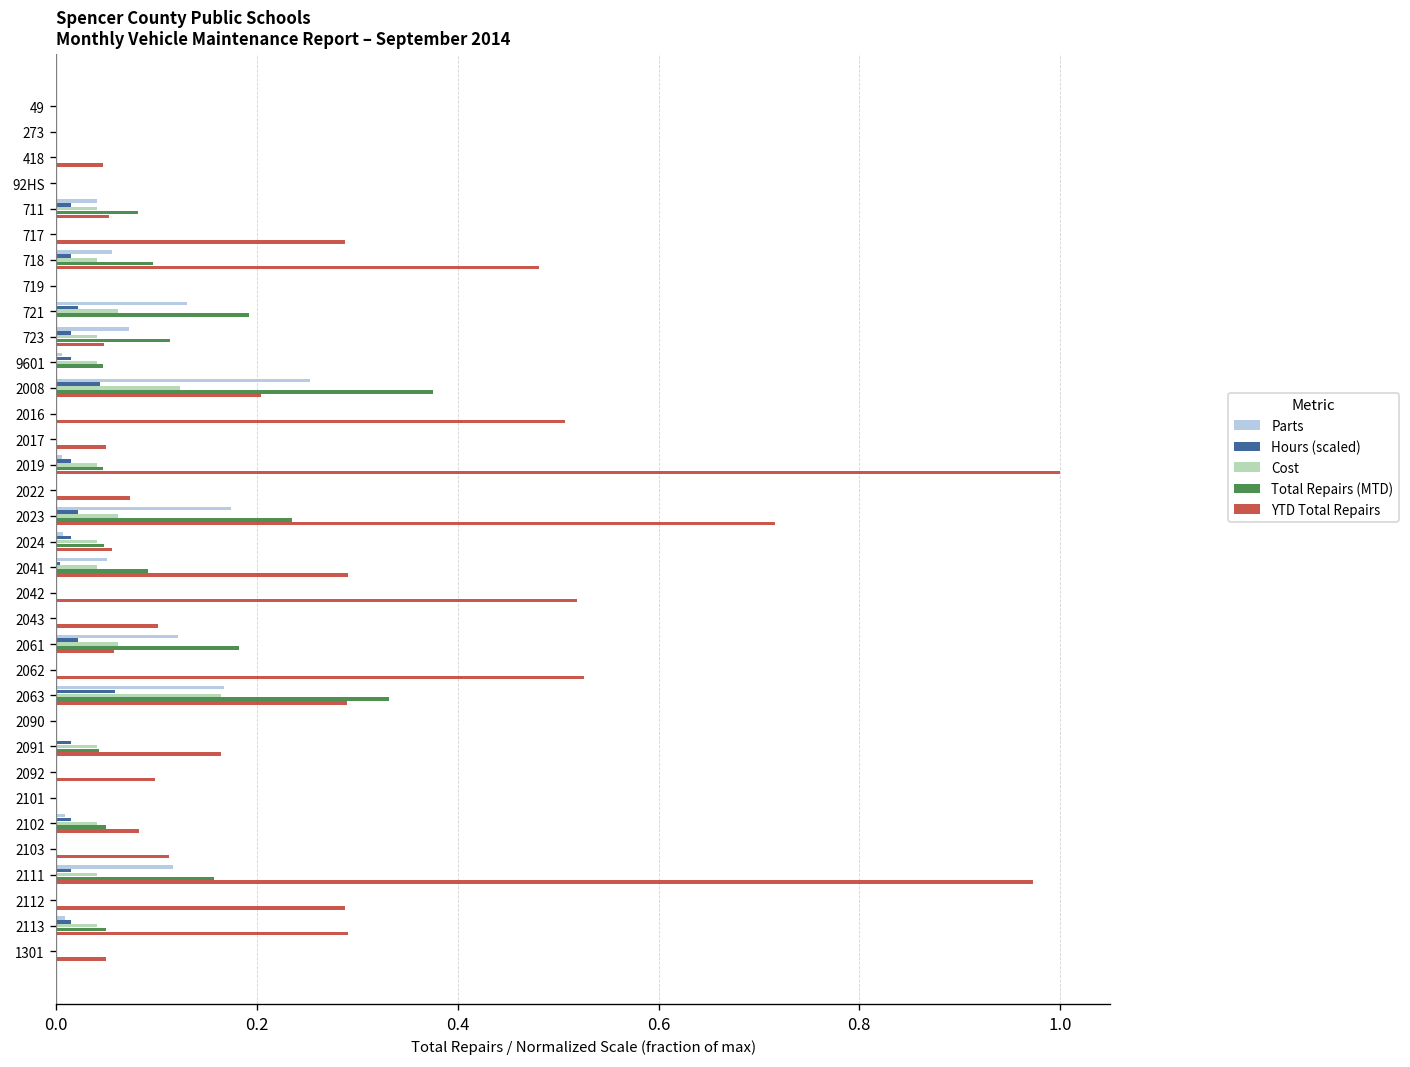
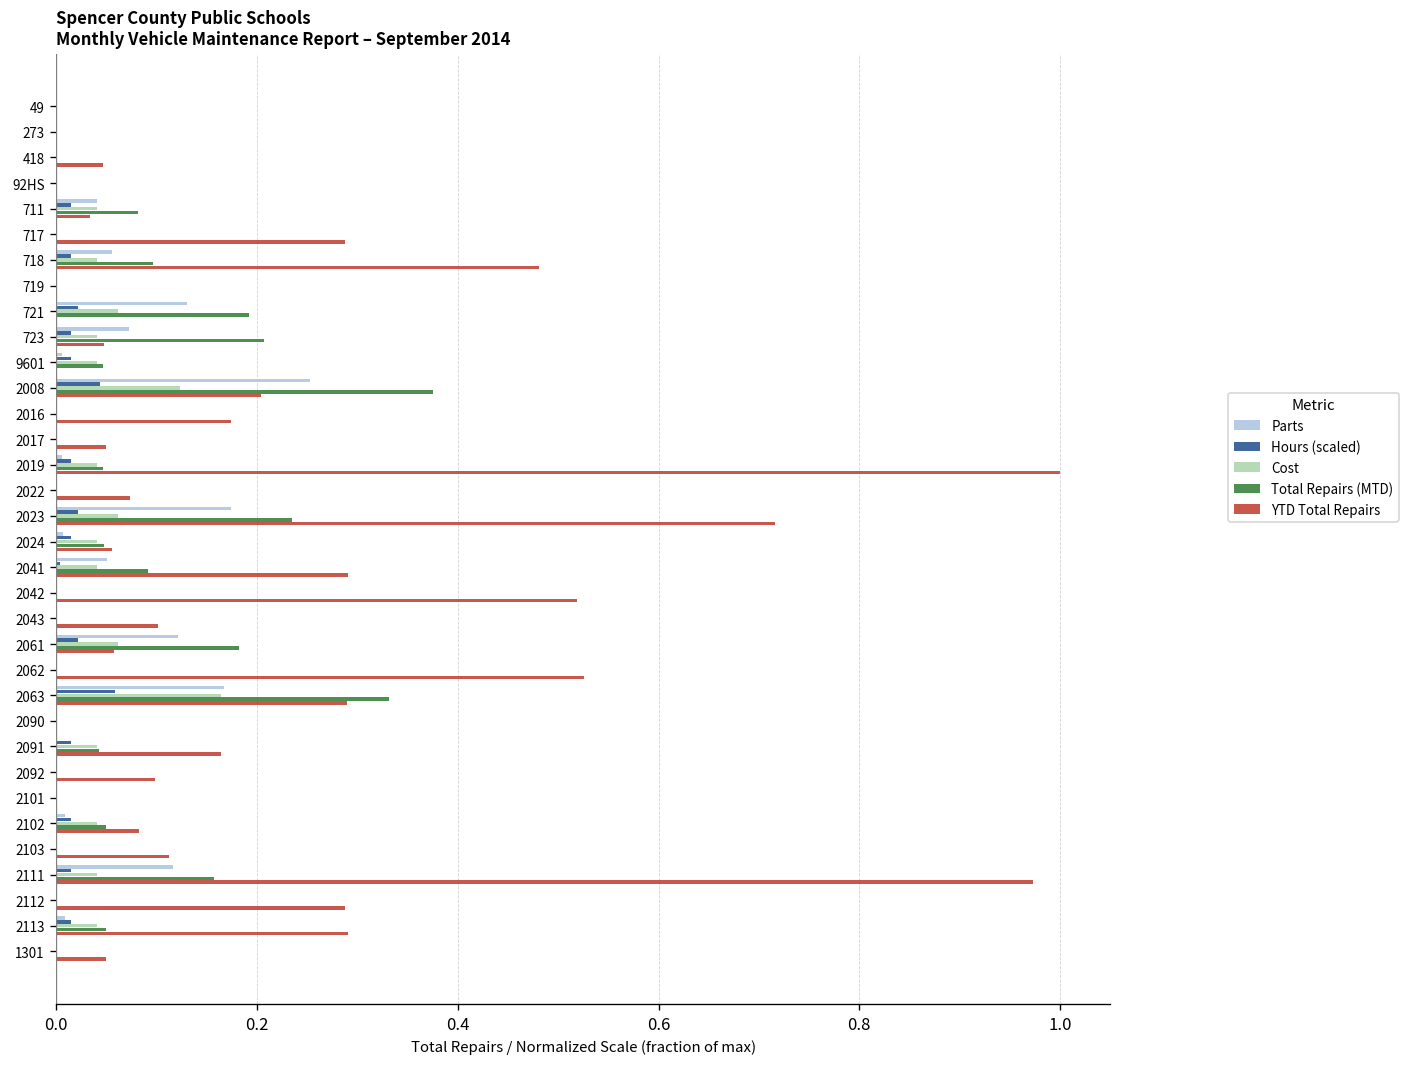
  {
    "Hours (scaled)": {
      "49": 0.00,
      "273": 0.00,
      "418": 0.00,
      "92HS": 0.00,
      "711": 0.01,
      "717": 0.00,
      "718": 0.01,
      "719": 0.00,
      "721": 0.02,
      "723": 0.01,
      "9601": 0.01,
      "2008": 0.04,
      "2016": 0.00,
      "2017": 0.00,
      "2019": 0.01,
      "2022": 0.00,
      "2023": 0.02,
      "2024": 0.01,
      "2041": 0.00,
      "2042": 0.00,
      "2043": 0.00,
      "2061": 0.02,
      "2062": 0.00,
      "2063": 0.06,
      "2090": 0.00,
      "2091": 0.01,
      "2092": 0.00,
      "2101": 0.00,
      "2102": 0.01,
      "2103": 0.00,
      "2111": 0.01,
      "2112": 0.00,
      "2113": 0.01,
      "1301": 0.00
    },
    "Total Repairs (MTD)": {
      "49": 0.00,
      "273": 0.00,
      "418": 0.00,
      "92HS": 0.00,
      "711": 0.08,
      "717": 0.00,
      "718": 0.10,
      "719": 0.00,
      "721": 0.19,
-     "723": 0.11,
+     "723": 0.21,
      "9601": 0.05,
      "2008": 0.38,
      "2016": 0.00,
      "2017": 0.00,
      "2019": 0.05,
      "2022": 0.00,
      "2023": 0.24,
      "2024": 0.05,
      "2041": 0.09,
      "2042": 0.00,
      "2043": 0.00,
      "2061": 0.18,
      "2062": 0.00,
      "2063": 0.33,
      "2090": 0.00,
      "2091": 0.04,
      "2092": 0.00,
      "2101": 0.00,
      "2102": 0.05,
      "2103": 0.00,
      "2111": 0.16,
      "2112": 0.00,
      "2113": 0.05,
      "1301": 0.00
    },
    "YTD Total Repairs": {
      "49": 0.00,
      "273": 0.00,
      "418": 0.05,
      "92HS": 0.00,
-     "711": 0.05,
+     "711": 0.03,
      "717": 0.29,
      "718": 0.48,
      "719": 0.00,
      "721": 0.00,
      "723": 0.05,
      "9601": 0.00,
      "2008": 0.20,
-     "2016": 0.51,
+     "2016": 0.17,
      "2017": 0.05,
      "2019": 1.00,
      "2022": 0.07,
      "2023": 0.72,
      "2024": 0.06,
      "2041": 0.29,
      "2042": 0.52,
      "2043": 0.10,
      "2061": 0.06,
      "2062": 0.53,
      "2063": 0.29,
      "2090": 0.00,
      "2091": 0.16,
      "2092": 0.10,
      "2101": 0.00,
      "2102": 0.08,
      "2103": 0.11,
      "2111": 0.97,
      "2112": 0.29,
      "2113": 0.29,
      "1301": 0.05
    }
  }
